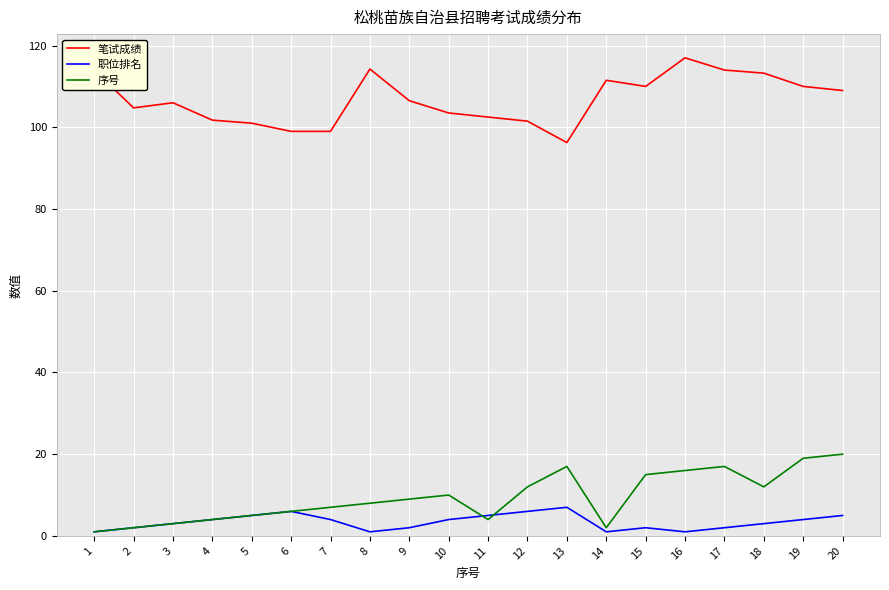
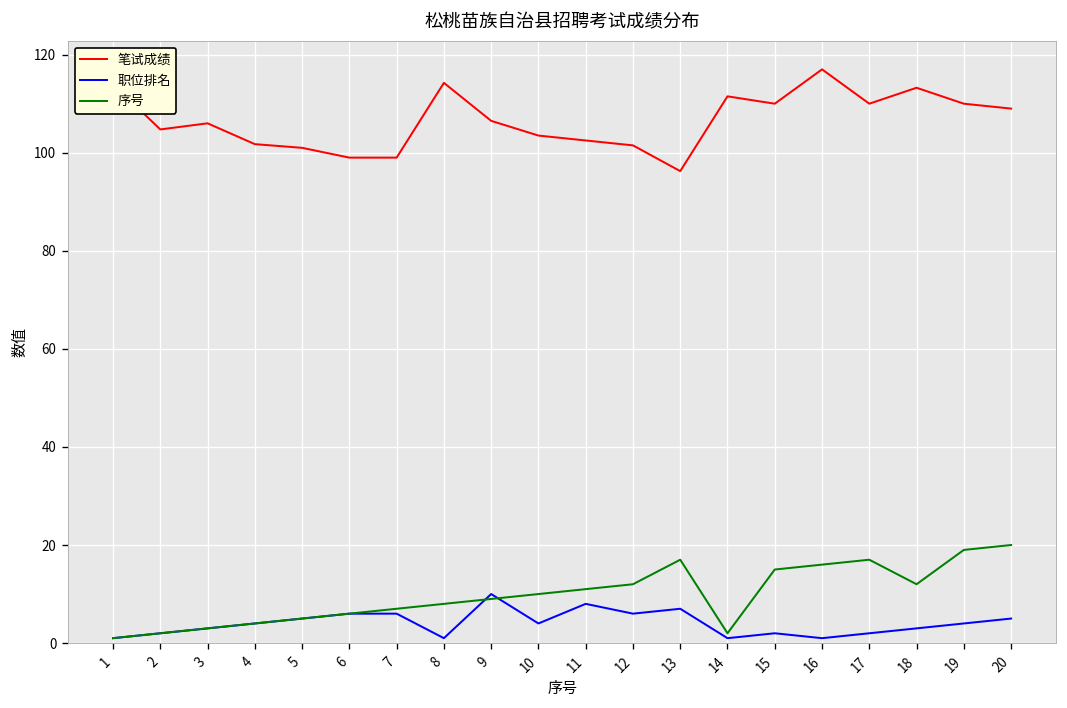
  {
    "笔试成绩": {
      "2": 105,
      "3": 106,
      "4": 102,
      "5": 101,
      "6": 99,
      "7": 99,
      "8": 114,
      "9": 107,
      "10": 104,
      "11": 103,
      "12": 102,
      "13": 96,
      "14": 112,
      "15": 110,
      "16": 117,
-     "17": 114,
+     "17": 110,
      "18": 113,
      "19": 110,
      "20": 109
    },
    "职位排名": {
-     "7": 4,
+     "7": 6,
      "8": 1,
-     "9": 2,
+     "9": 10,
      "10": 4,
-     "11": 5,
+     "11": 8,
      "12": 6,
      "13": 7,
      "14": 1,
      "15": 2,
      "16": 1,
      "17": 2,
      "18": 3,
      "19": 4,
      "20": 5
    },
    "序号": {
      "7": 7,
      "8": 8,
      "9": 9,
      "10": 10,
-     "11": 4,
+     "11": 11,
      "12": 12,
      "13": 17,
      "14": 2,
      "15": 15,
      "16": 16,
      "17": 17,
      "18": 12,
      "19": 19,
      "20": 20
    }
  }
